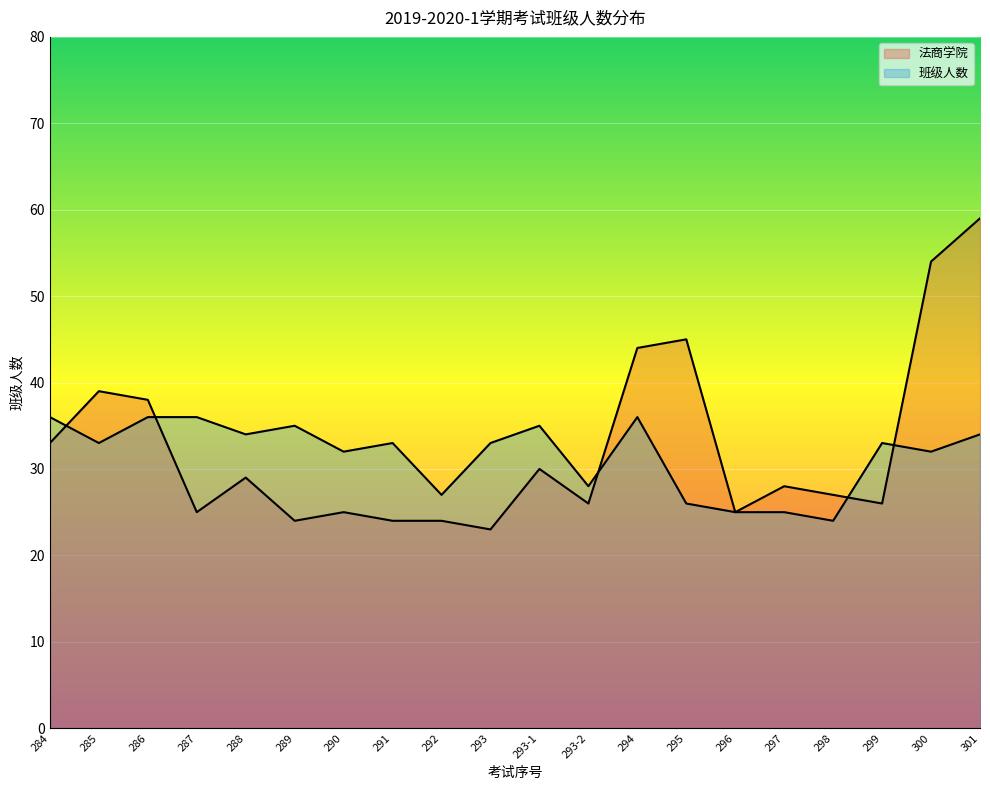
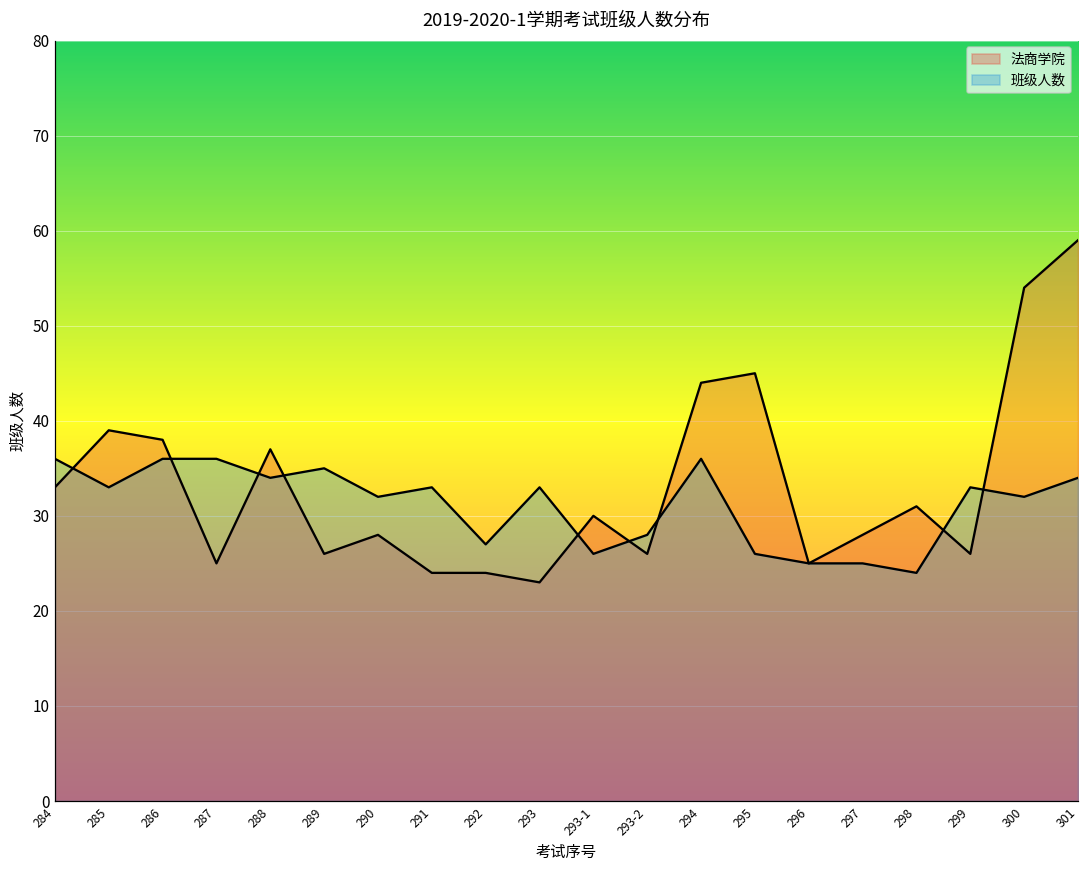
  {
    "法商学院": {
      "284": 33,
      "285": 39,
      "286": 38,
      "287": 25,
-     "288": 29,
-     "289": 24,
-     "290": 25,
+     "288": 37,
+     "289": 26,
+     "290": 28,
      "291": 24,
      "292": 24,
      "293": 23,
      "293-1": 30,
      "293-2": 26,
      "294": 44,
      "295": 45,
      "297": 28,
-     "298": 27,
+     "298": 31,
      "299": 26,
      "300": 54,
      "301": 59
    },
    "班级人数": {
      "284": 36,
      "285": 33,
      "286": 36,
      "287": 36,
      "288": 34,
      "289": 35,
      "290": 32,
      "291": 33,
      "292": 27,
      "293": 33,
-     "293-1": 35,
+     "293-1": 26,
      "293-2": 28,
      "294": 36,
      "295": 26,
      "297": 25,
      "298": 24,
      "299": 33,
      "300": 32,
      "301": 34
    }
  }
